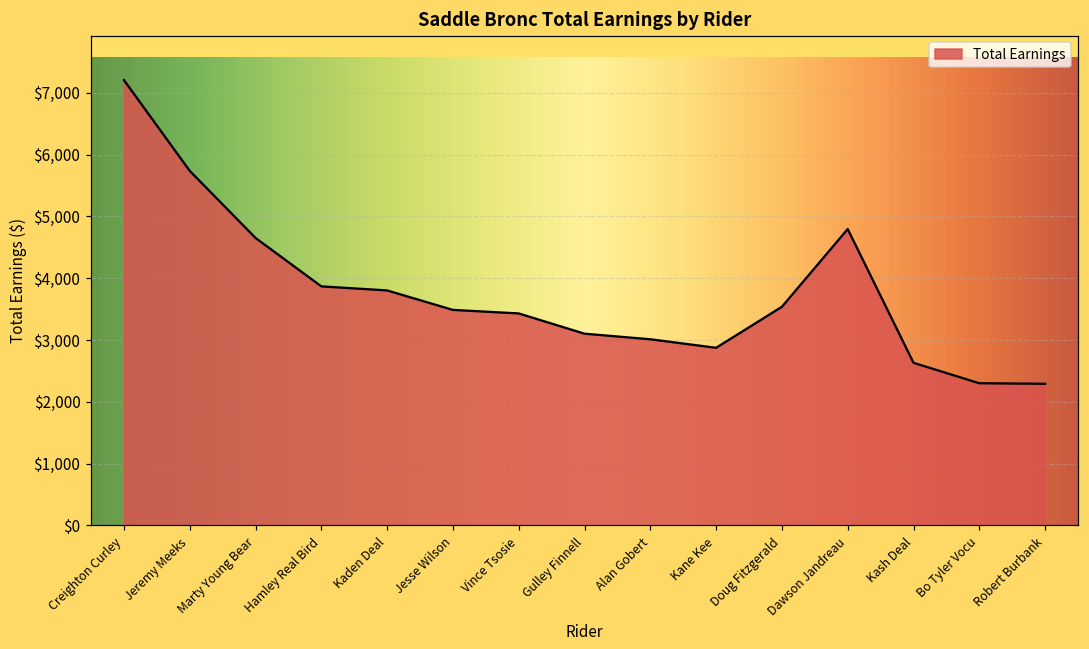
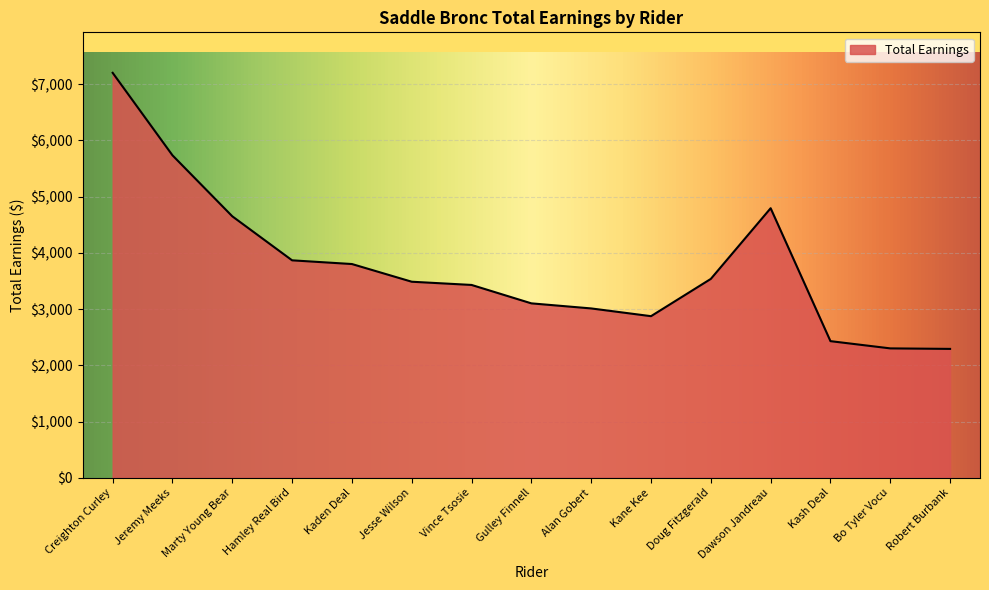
  {
    "Creighton Curley": "$7,200",
    "Jeremy Meeks": "$5,700",
    "Marty Young Bear": "$4,700",
    "Hamley Real Bird": "$3,900",
    "Kaden Deal": "$3,800",
    "Jesse Wilson": "$3,500",
    "Vince Tsosie": "$3,400",
    "Gulley Finnell": "$3,100",
    "Alan Gobert": "$3,000",
    "Kane Kee": "$2,900",
    "Doug Fitzgerald": "$3,500",
    "Dawson Jandreau": "$4,800",
-   "Kash Deal": "$2,600",
+   "Kash Deal": "$2,400",
    "Bo Tyler Vocu": "$2,300",
    "Robert Burbank": "$2,300"
  }
